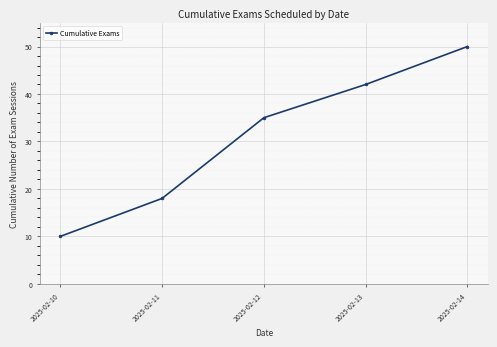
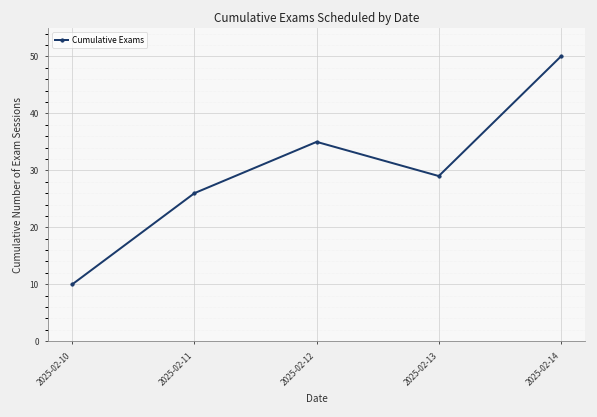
  {
    "2025-02-10": 10,
-   "2025-02-11": 18,
+   "2025-02-11": 26,
    "2025-02-12": 35,
-   "2025-02-13": 42,
+   "2025-02-13": 29,
    "2025-02-14": 50
  }
